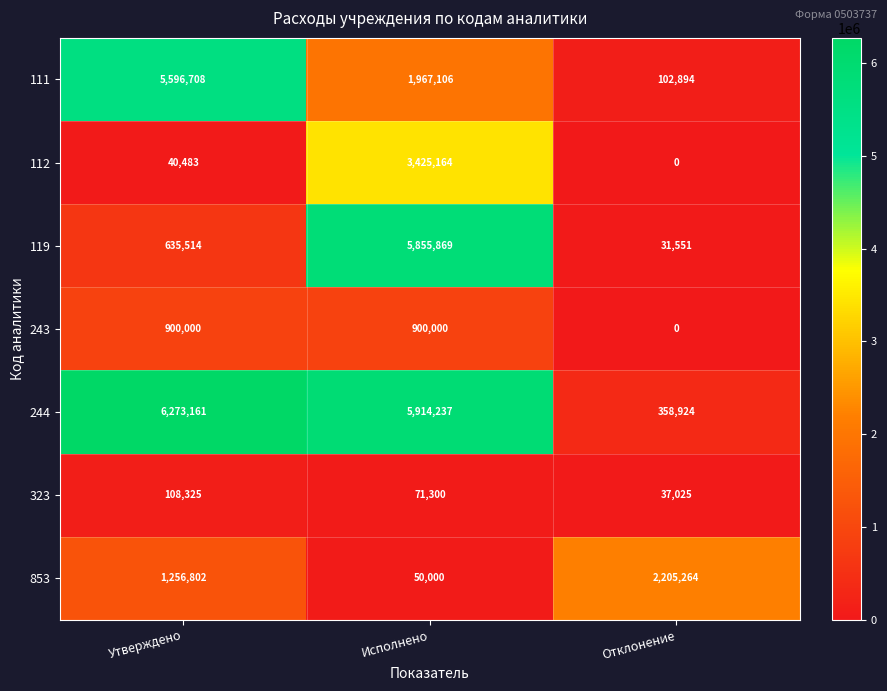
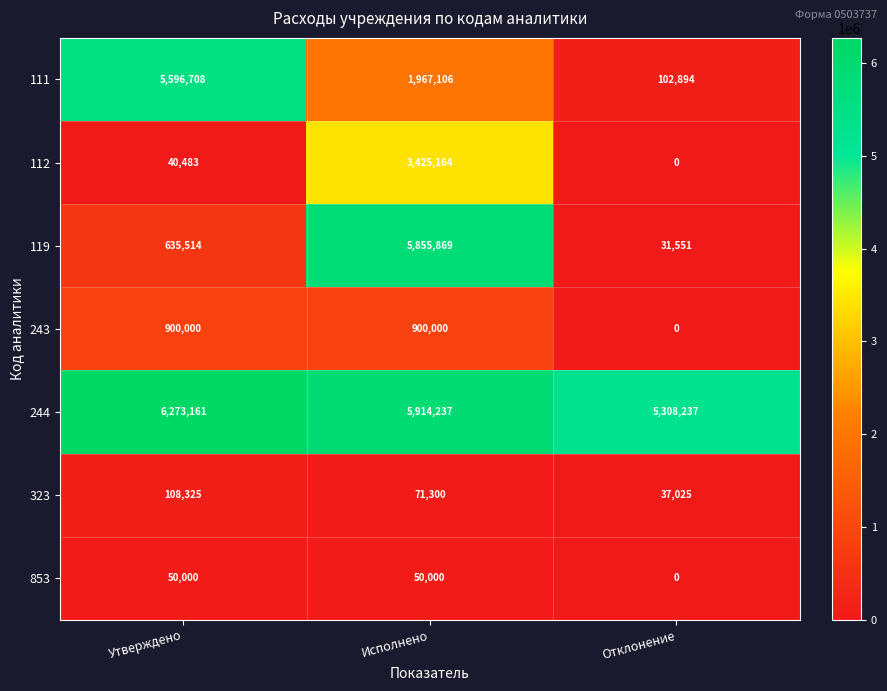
  {
    "111": {
      "Утверждено": "5,596,708",
      "Исполнено": "1,967,106",
      "Отклонение": "102,894"
    },
    "112": {
      "Утверждено": "40,483",
      "Исполнено": "3,425,164",
      "Отклонение": "0"
    },
    "119": {
      "Утверждено": "635,514",
      "Исполнено": "5,855,869",
      "Отклонение": "31,551"
    },
    "243": {
      "Утверждено": "900,000",
      "Исполнено": "900,000",
      "Отклонение": "0"
    },
    "244": {
      "Утверждено": "6,273,161",
      "Исполнено": "5,914,237",
-     "Отклонение": "358,924"
+     "Отклонение": "5,308,237"
    },
    "323": {
      "Утверждено": "108,325",
      "Исполнено": "71,300",
      "Отклонение": "37,025"
    },
    "853": {
-     "Утверждено": "1,256,802",
+     "Утверждено": "50,000",
      "Исполнено": "50,000",
-     "Отклонение": "2,205,264"
+     "Отклонение": "0"
    }
  }
